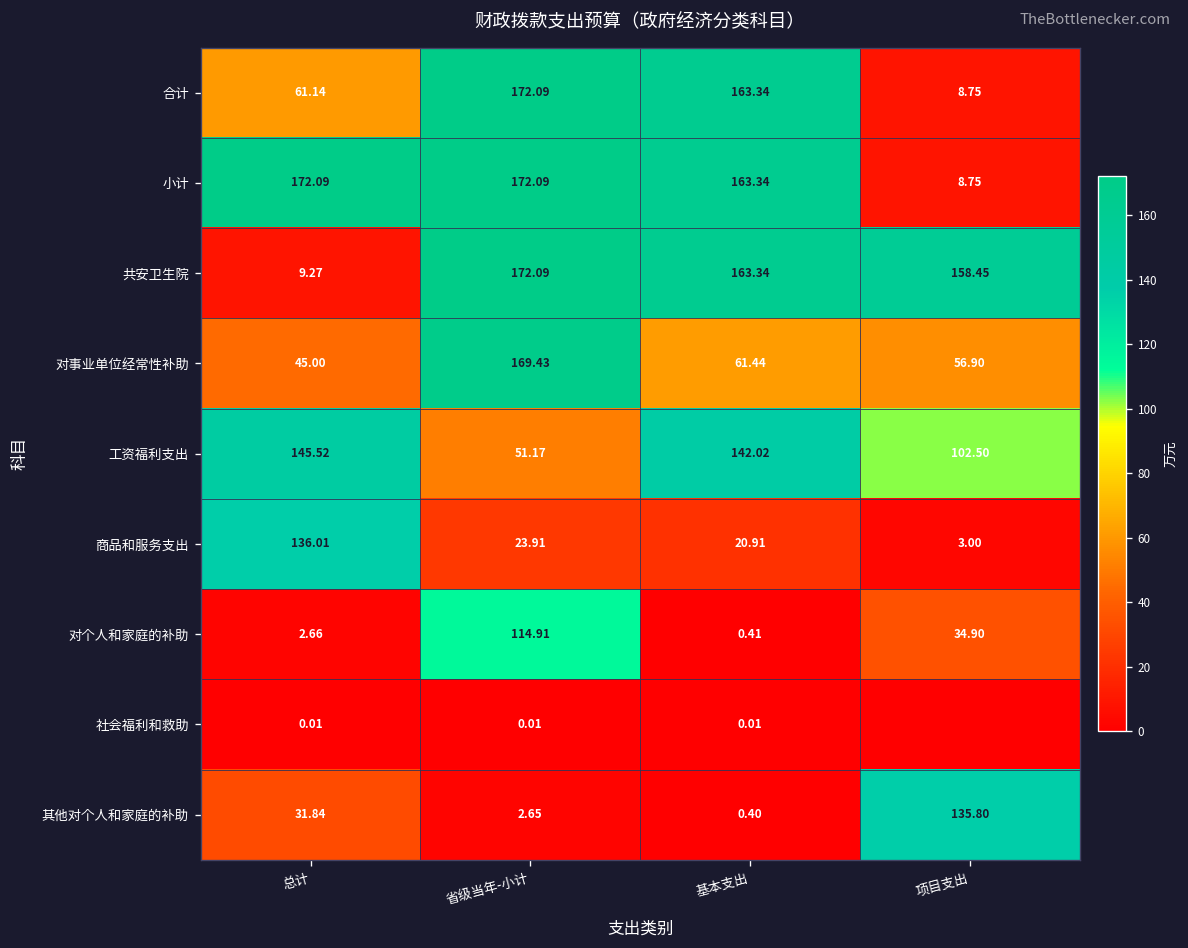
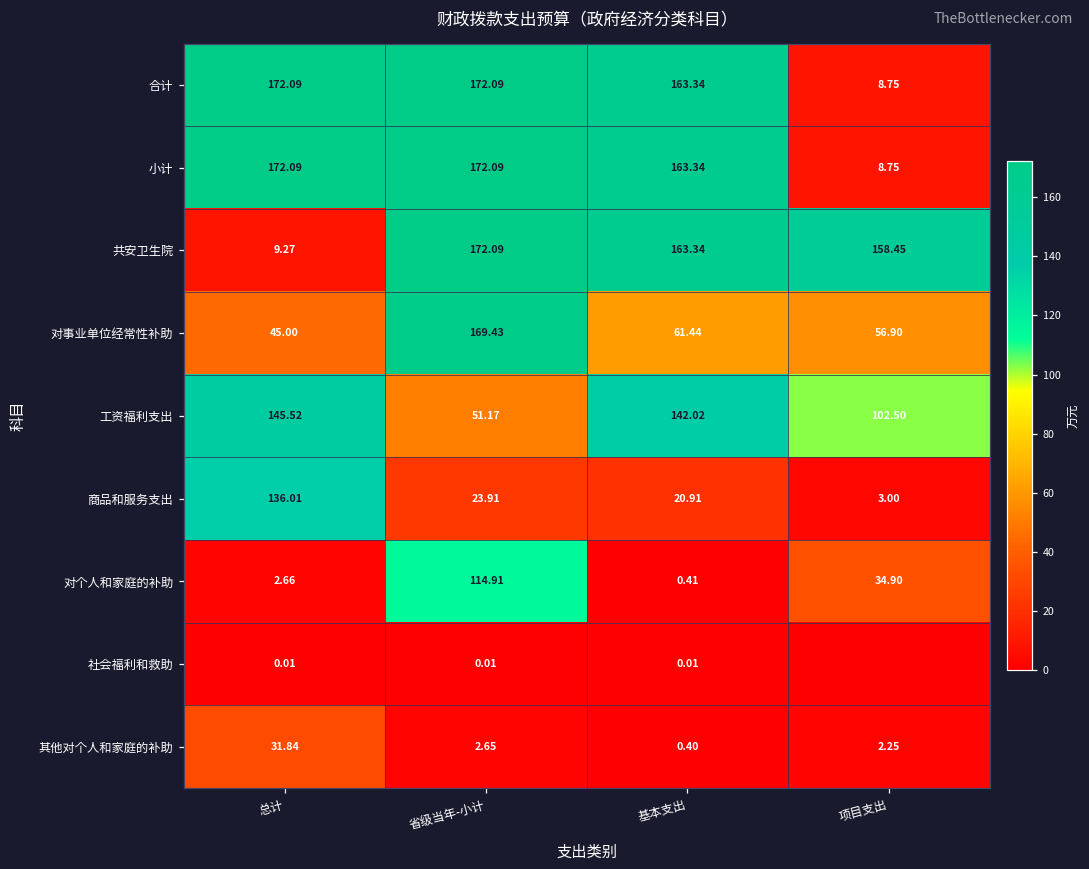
  {
    "合计": {
-     "总计": 61.14,
+     "总计": 172.09,
      "省级当年-小计": 172.09,
      "基本支出": 163.34,
      "项目支出": 8.75
    },
    "小计": {
      "总计": 172.09,
      "省级当年-小计": 172.09,
      "基本支出": 163.34,
      "项目支出": 8.75
    },
    "共安卫生院": {
      "总计": 9.27,
      "省级当年-小计": 172.09,
      "基本支出": 163.34,
      "项目支出": 158.45
    },
    "对事业单位经常性补助": {
      "总计": 45.00,
      "省级当年-小计": 169.43,
      "基本支出": 61.44,
      "项目支出": 56.90
    },
    "工资福利支出": {
      "总计": 145.52,
      "省级当年-小计": 51.17,
      "基本支出": 142.02,
      "项目支出": 102.50
    },
    "商品和服务支出": {
      "总计": 136.01,
      "省级当年-小计": 23.91,
      "基本支出": 20.91,
      "项目支出": 3.00
    },
    "对个人和家庭的补助": {
      "总计": 2.66,
      "省级当年-小计": 114.91,
      "基本支出": 0.41,
      "项目支出": 34.90
    },
    "社会福利和救助": {
      "总计": 0.01,
      "省级当年-小计": 0.01,
      "基本支出": 0.01
    },
    "其他对个人和家庭的补助": {
      "总计": 31.84,
      "省级当年-小计": 2.65,
      "基本支出": 0.40,
-     "项目支出": 135.80
+     "项目支出": 2.25
    }
  }
